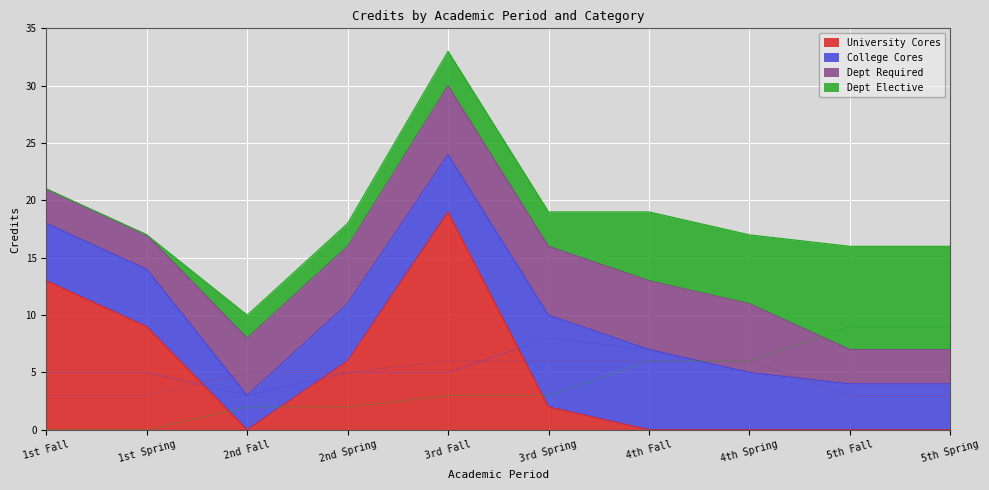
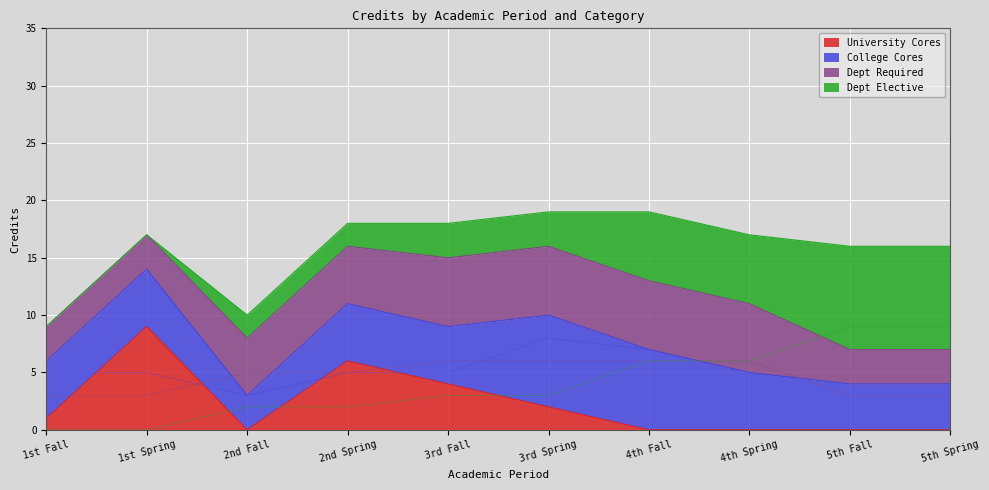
  {
    "University Cores": {
-     "1st Fall": 13,
+     "1st Fall": 1,
      "1st Spring": 9,
      "2nd Fall": 0,
      "2nd Spring": 6,
-     "3rd Fall": 19,
+     "3rd Fall": 4,
      "3rd Spring": 2,
      "4th Fall": 0,
      "4th Spring": 0,
      "5th Fall": 0,
      "5th Spring": 0
    }
  }
